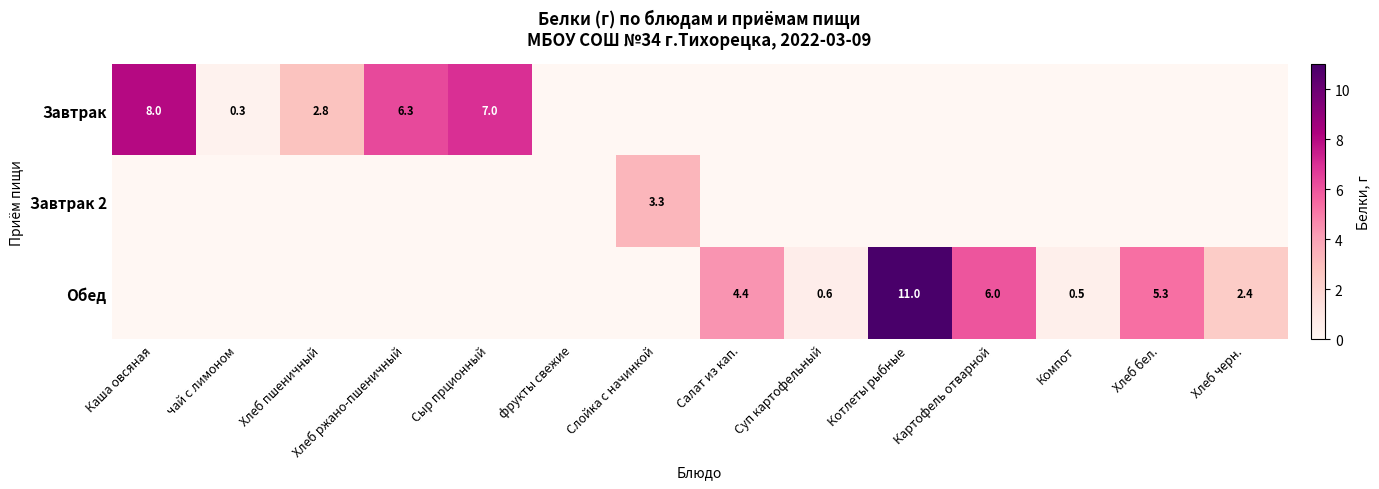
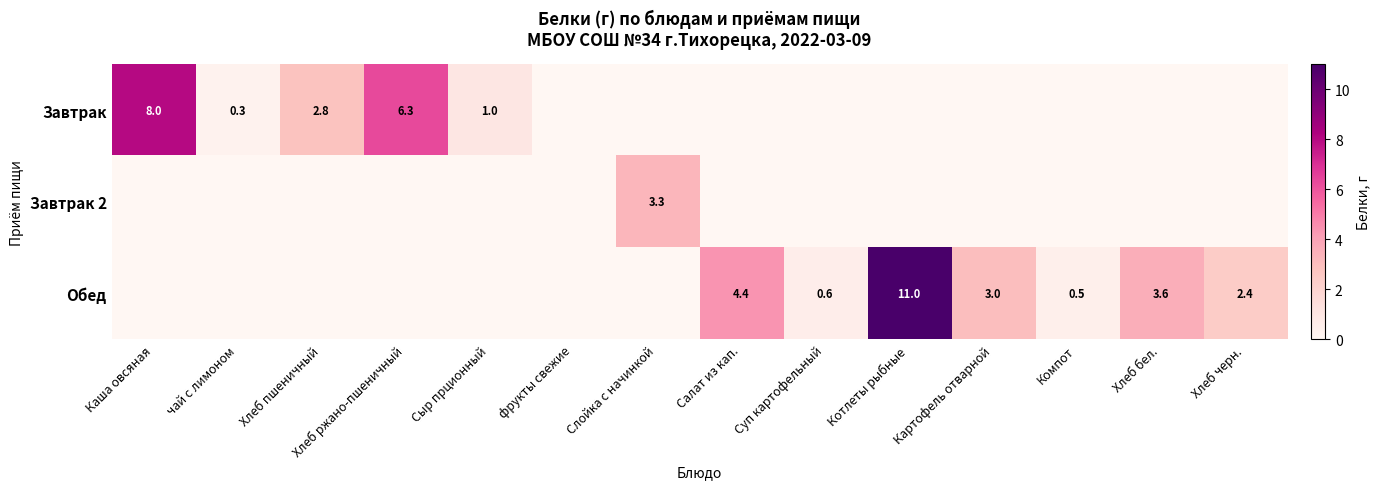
  {
    "Завтрак": {
      "Каша овсяная": 8.0,
      "чай с лимоном": 0.3,
      "Хлеб пшеничный": 2.8,
      "Хлеб ржано-пшеничный": 6.3,
-     "Сыр прционный": 7.0
+     "Сыр прционный": 1.0
    },
    "Завтрак 2": {
      "Слойка с начинкой": 3.3
    },
    "Обед": {
      "Салат из кап.": 4.4,
      "Суп картофельный": 0.6,
      "Котлеты рыбные": 11.0,
-     "Картофель отварной": 6.0,
+     "Картофель отварной": 3.0,
      "Компот": 0.5,
-     "Хлеб бел.": 5.3,
+     "Хлеб бел.": 3.6,
      "Хлеб черн.": 2.4
    }
  }
